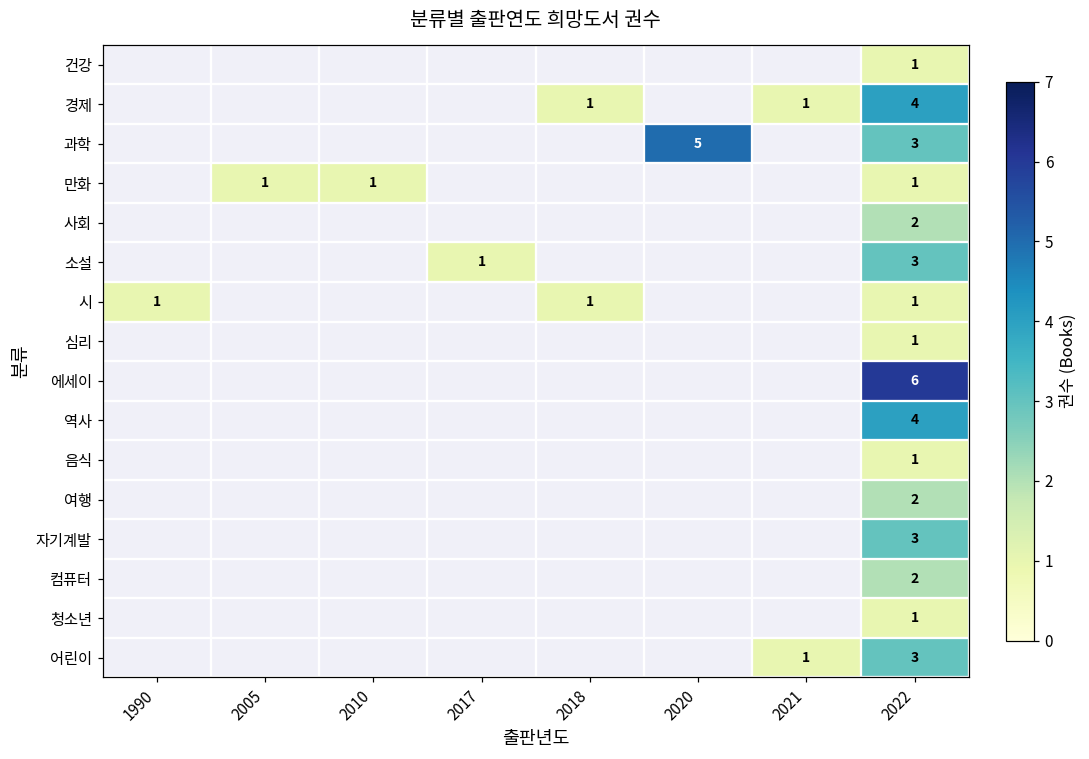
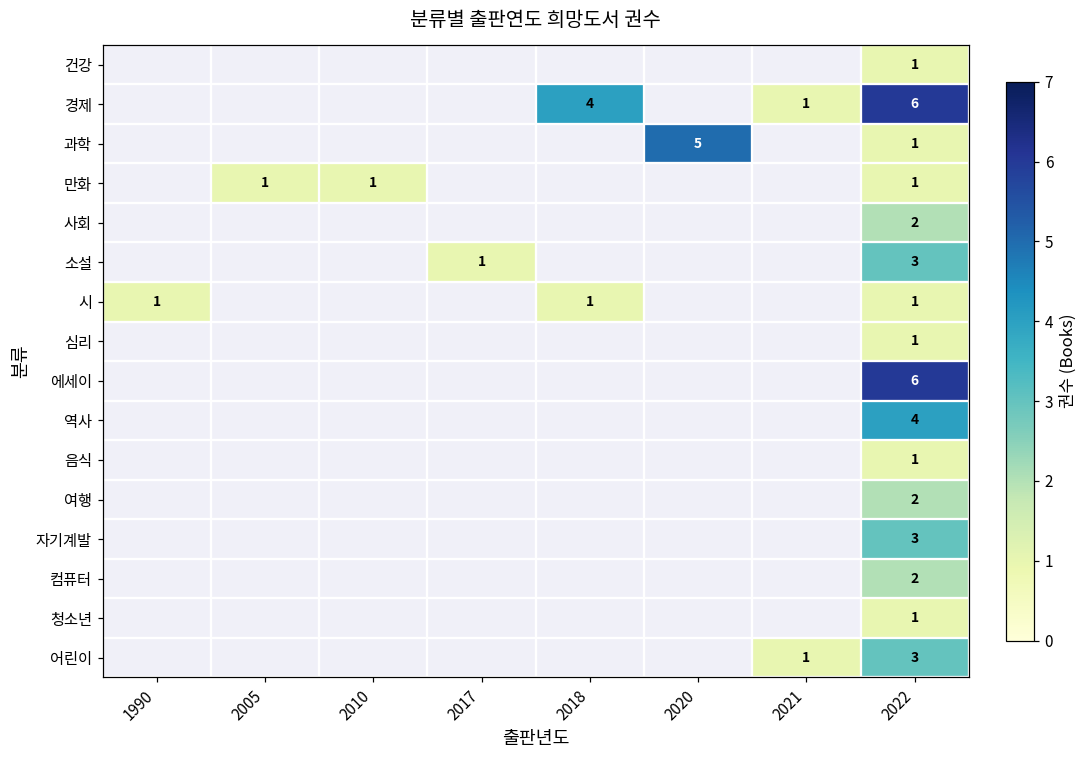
  {
    "건강": {
      "2022": 1
    },
    "경제": {
-     "2018": 1,
+     "2018": 4,
      "2021": 1,
-     "2022": 4
+     "2022": 6
    },
    "과학": {
      "2020": 5,
-     "2022": 3
+     "2022": 1
    },
    "만화": {
      "2005": 1,
      "2010": 1,
      "2022": 1
    },
    "사회": {
      "2022": 2
    },
    "소설": {
      "2017": 1,
      "2022": 3
    },
    "시": {
      "1990": 1,
      "2018": 1,
      "2022": 1
    },
    "심리": {
      "2022": 1
    },
    "에세이": {
      "2022": 6
    },
    "역사": {
      "2022": 4
    },
    "음식": {
      "2022": 1
    },
    "여행": {
      "2022": 2
    },
    "자기계발": {
      "2022": 3
    },
    "컴퓨터": {
      "2022": 2
    },
    "청소년": {
      "2022": 1
    },
    "어린이": {
      "2021": 1,
      "2022": 3
    }
  }
